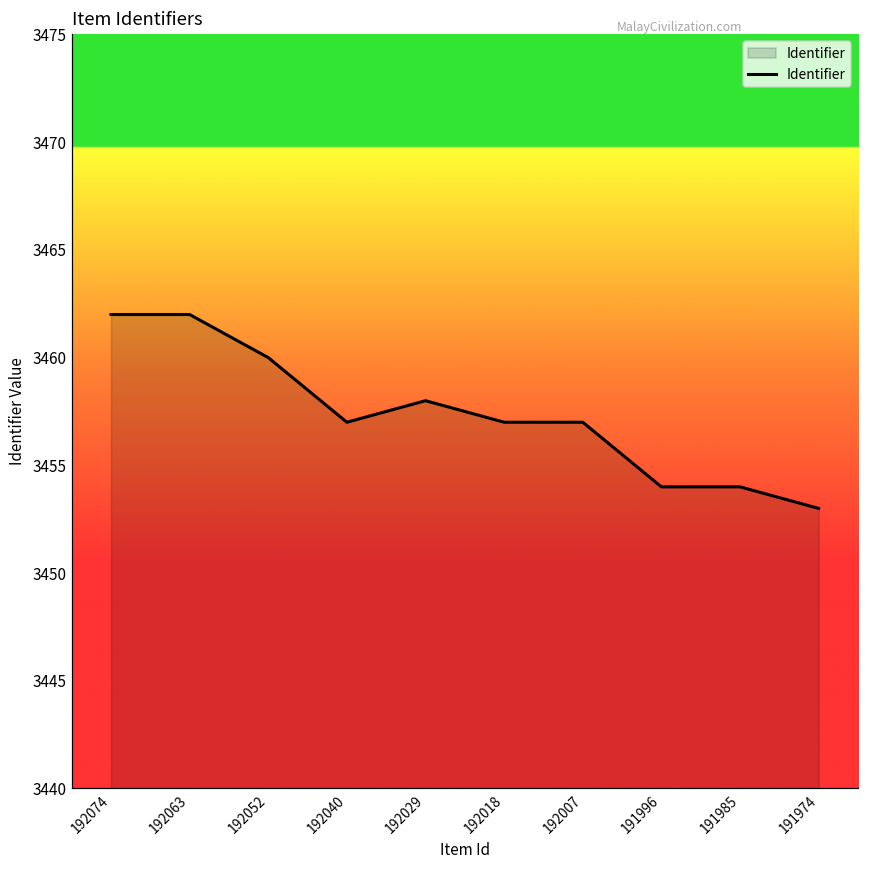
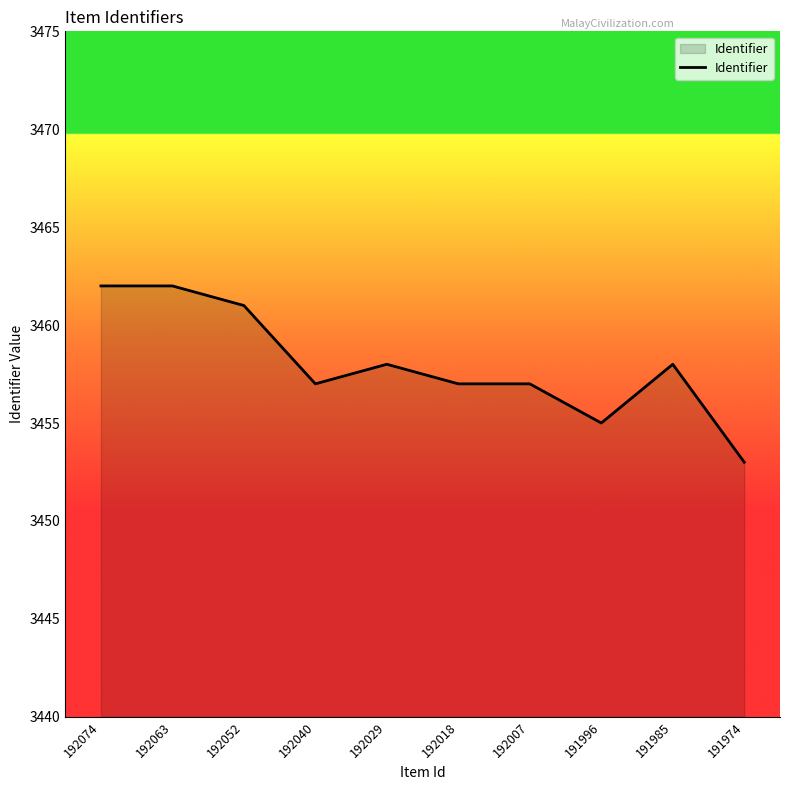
  {
    "192074": 3462,
    "192063": 3462,
-   "192052": 3460,
+   "192052": 3461,
    "192040": 3457,
    "192029": 3458,
    "192018": 3457,
    "192007": 3457,
-   "191996": 3454,
-   "191985": 3454,
+   "191996": 3455,
+   "191985": 3458,
    "191974": 3453
  }
